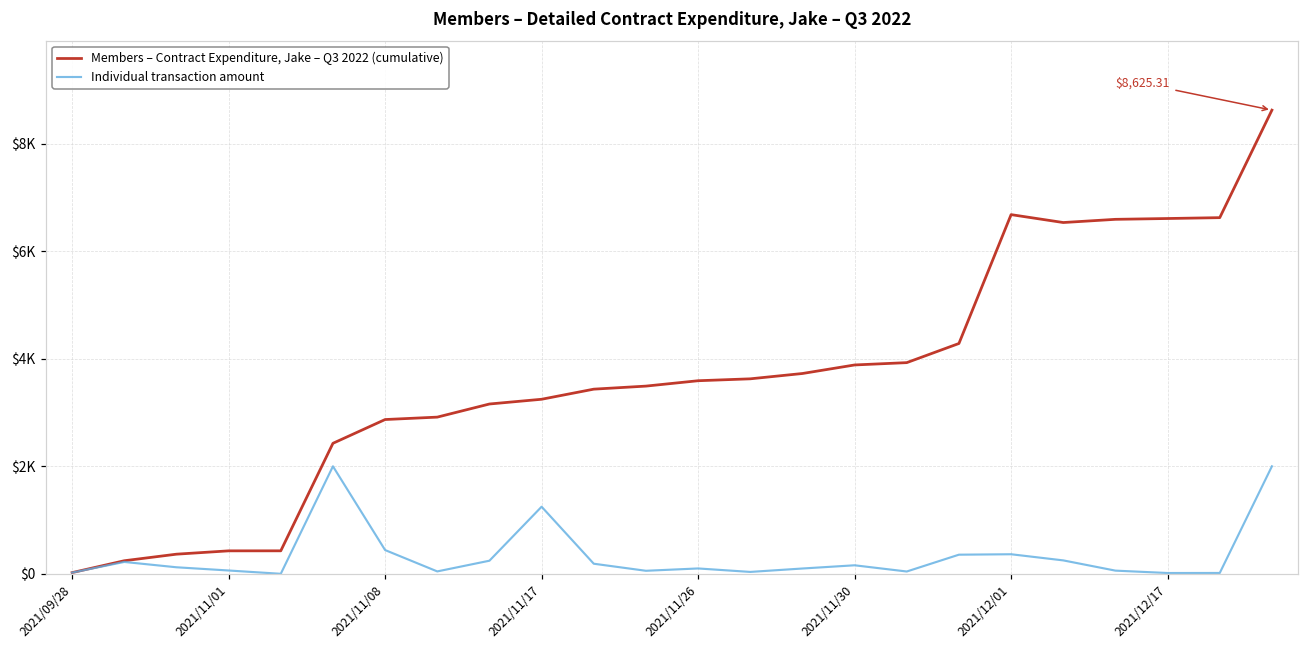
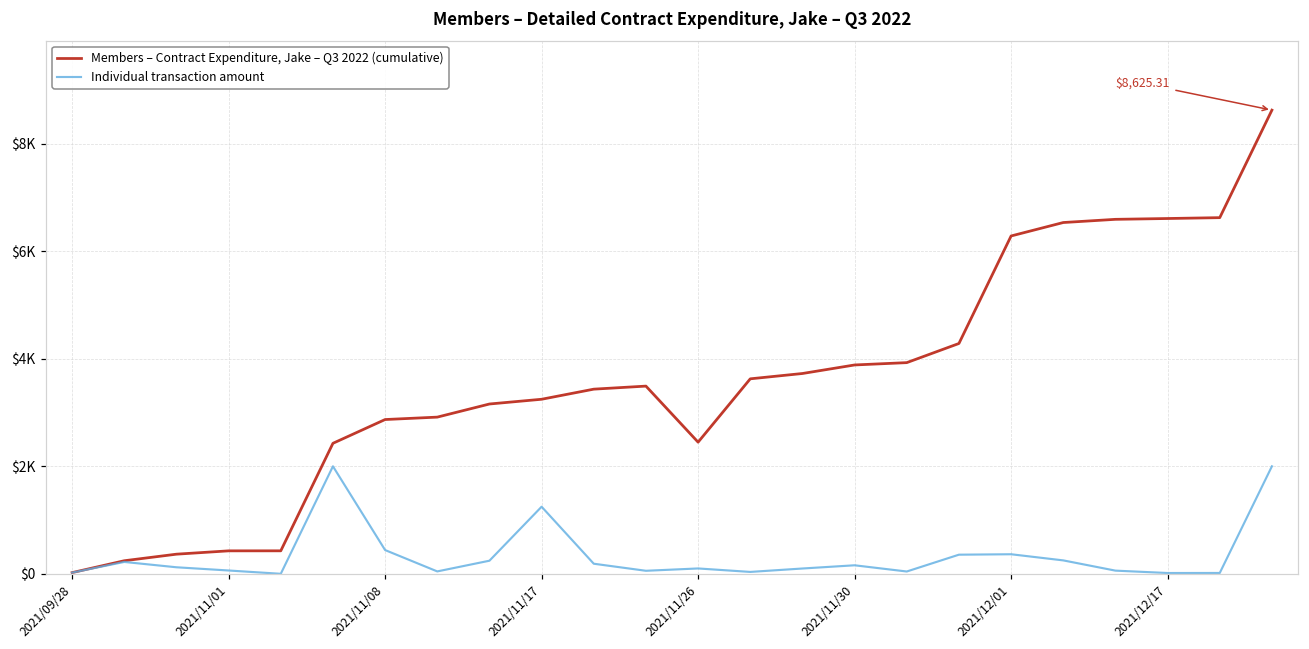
  {
    "Members – Contract Expenditure, Jake – Q3 2022 (cumulative)": {
      "2021/11/17": "$3200",
-     "2021/11/26": "$3600",
-     "2021/12/01": "$6700"
+     "2021/11/26": "$2400",
+     "2021/12/01": "$6300"
    },
    "Individual transaction amount": {
      "2021/11/17": "$1200",
      "2021/11/26": "$100",
      "2021/12/01": "$400"
    }
  }
